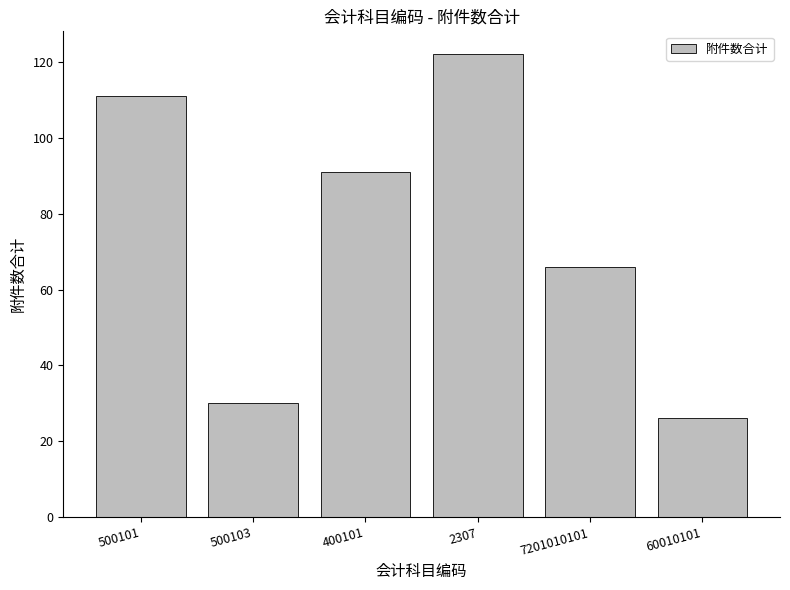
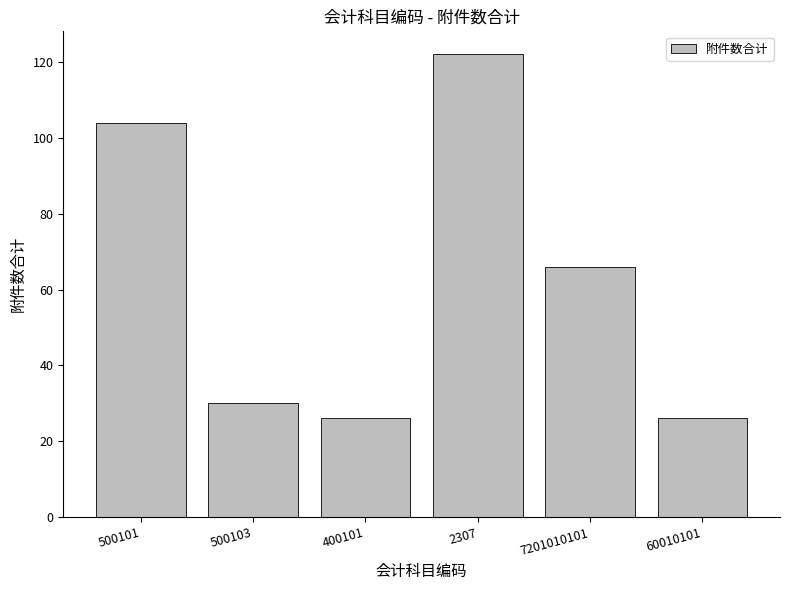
  {
-   "500101": 111,
+   "500101": 104,
    "500103": 30,
-   "400101": 91,
+   "400101": 26,
    "2307": 122,
    "7201010101": 66,
    "60010101": 26
  }
